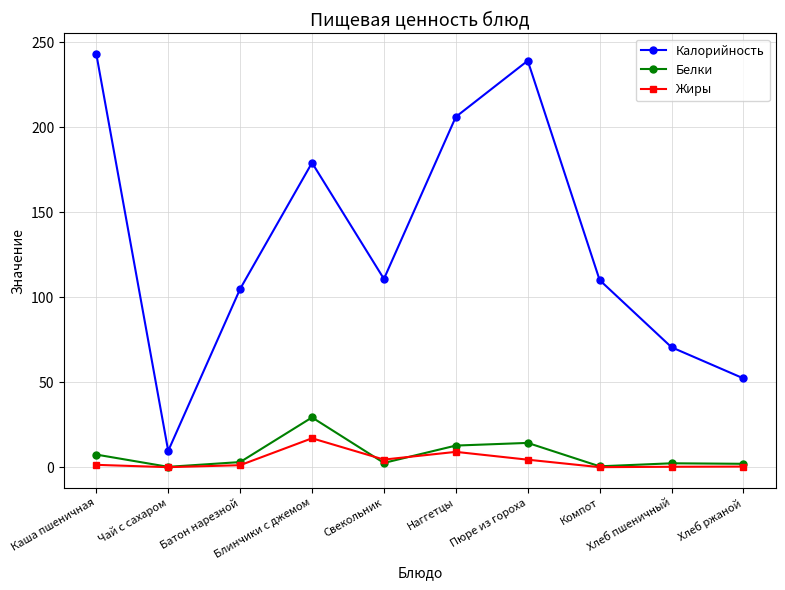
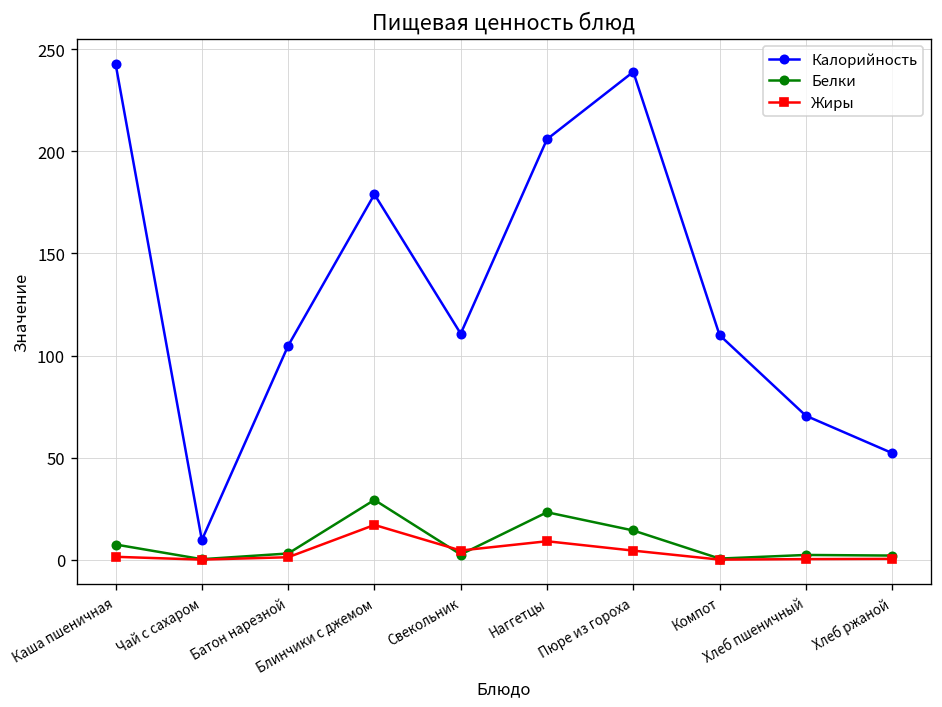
  {
    "Калорийность": {
      "Каша пшеничная": 243,
      "Чай с сахаром": 10,
      "Батон нарезной": 105,
      "Блинчики с джемом": 179,
      "Свекольник": 111,
      "Наггетцы": 206,
      "Пюре из гороха": 239,
      "Компот": 110,
      "Хлеб пшеничный": 71,
      "Хлеб ржаной": 52
    },
    "Белки": {
      "Каша пшеничная": 7,
      "Батон нарезной": 3,
      "Блинчики с джемом": 29,
      "Свекольник": 3,
-     "Наггетцы": 13,
+     "Наггетцы": 23,
      "Пюре из гороха": 14,
      "Хлеб пшеничный": 2,
      "Хлеб ржаной": 2
    },
    "Жиры": {
      "Каша пшеничная": 1,
      "Батон нарезной": 1,
      "Блинчики с джемом": 17,
      "Свекольник": 4,
      "Наггетцы": 9,
      "Пюре из гороха": 4,
      "Хлеб пшеничный": 0,
      "Хлеб ржаной": 0
    }
  }
